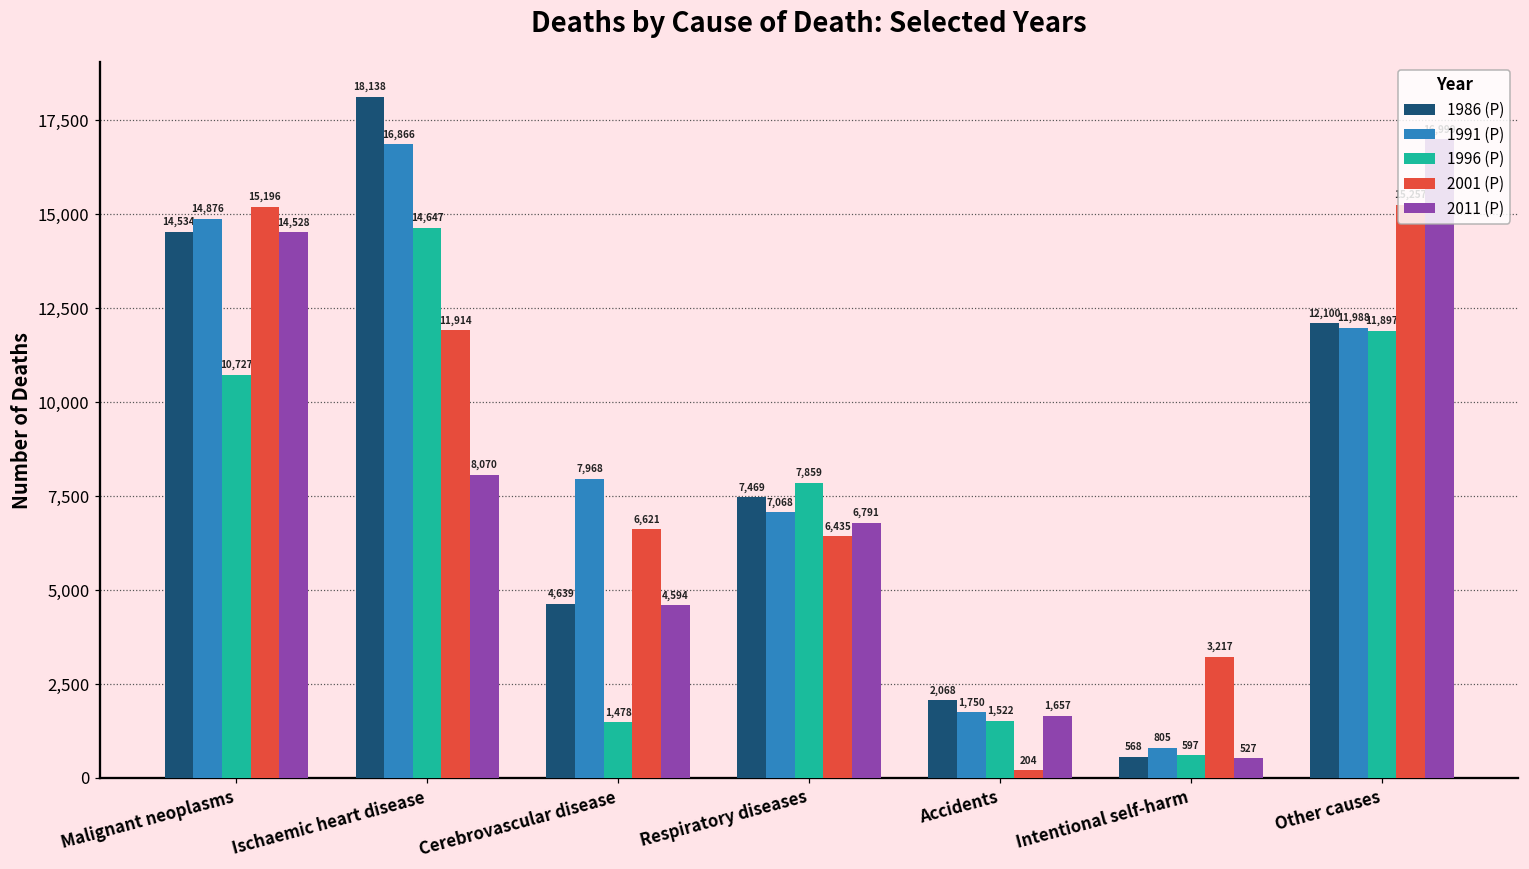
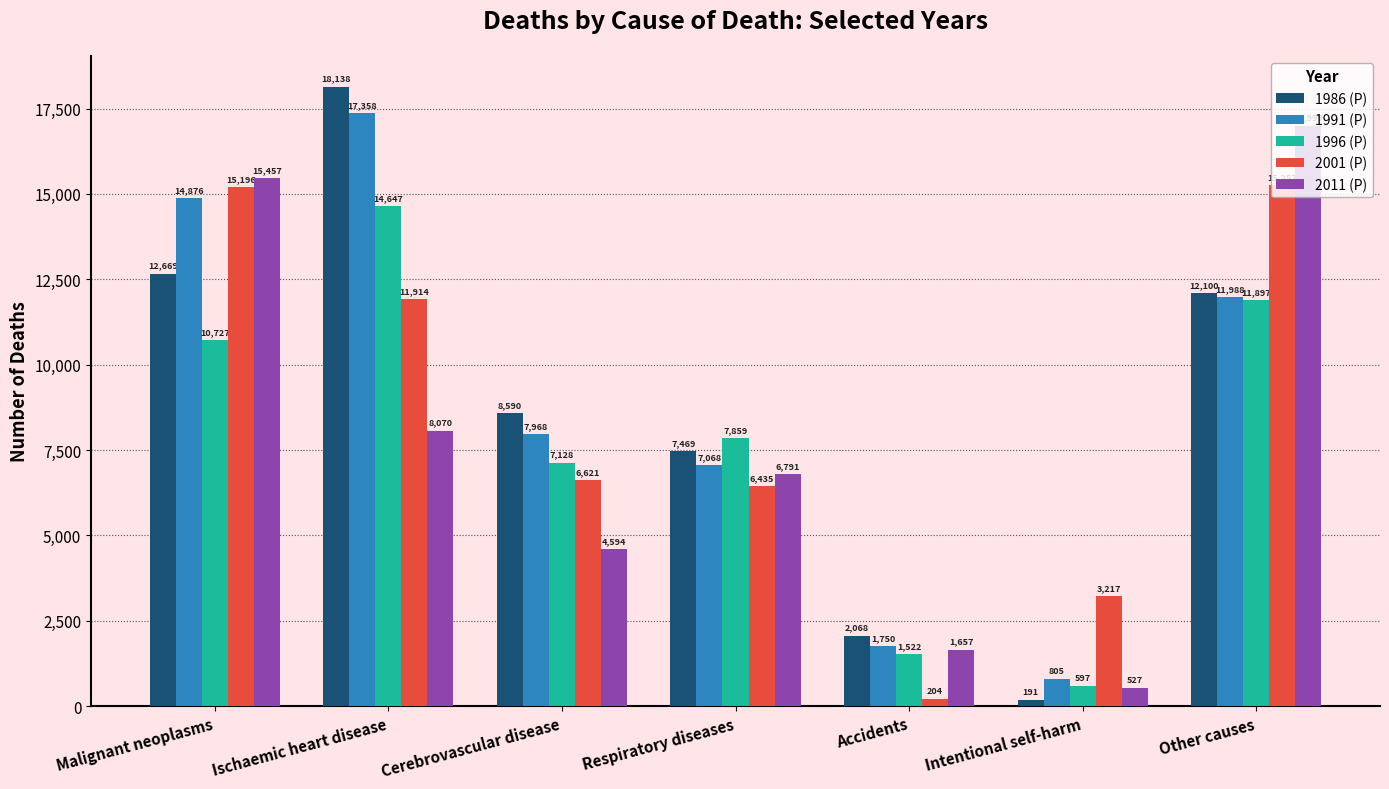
  {
    "1986 (P)": {
-     "Malignant neoplasms": "14,534",
+     "Malignant neoplasms": "12,669",
      "Ischaemic heart disease": "18,138",
-     "Cerebrovascular disease": "4,639",
+     "Cerebrovascular disease": "8,590",
      "Respiratory diseases": "7,469",
      "Accidents": "2,068",
-     "Intentional self-harm": "568",
+     "Intentional self-harm": "191",
      "Other causes": "12,100"
    },
    "1991 (P)": {
      "Malignant neoplasms": "14,876",
-     "Ischaemic heart disease": "16,866",
+     "Ischaemic heart disease": "17,358",
      "Cerebrovascular disease": "7,968",
      "Respiratory diseases": "7,068",
      "Accidents": "1,750",
      "Intentional self-harm": "805",
      "Other causes": "11,988"
    },
    "1996 (P)": {
      "Malignant neoplasms": "10,727",
      "Ischaemic heart disease": "14,647",
-     "Cerebrovascular disease": "1,478",
+     "Cerebrovascular disease": "7,128",
      "Respiratory diseases": "7,859",
      "Accidents": "1,522",
      "Intentional self-harm": "597",
      "Other causes": "11,897"
    },
    "2001 (P)": {
      "Malignant neoplasms": "15,196",
      "Ischaemic heart disease": "11,914",
      "Cerebrovascular disease": "6,621",
      "Respiratory diseases": "6,435",
      "Accidents": "204",
      "Intentional self-harm": "3,217"
    },
    "2011 (P)": {
-     "Malignant neoplasms": "14,528",
+     "Malignant neoplasms": "15,457",
      "Ischaemic heart disease": "8,070",
      "Cerebrovascular disease": "4,594",
      "Respiratory diseases": "6,791",
      "Accidents": "1,657",
      "Intentional self-harm": "527"
    }
  }
